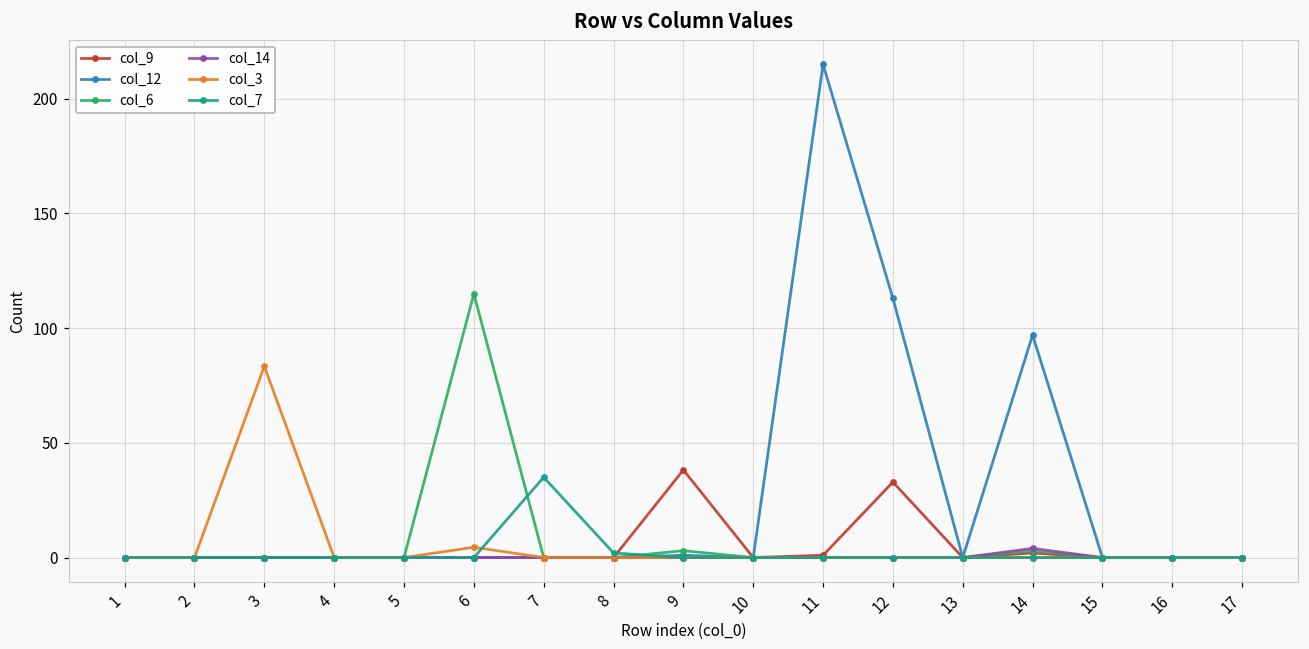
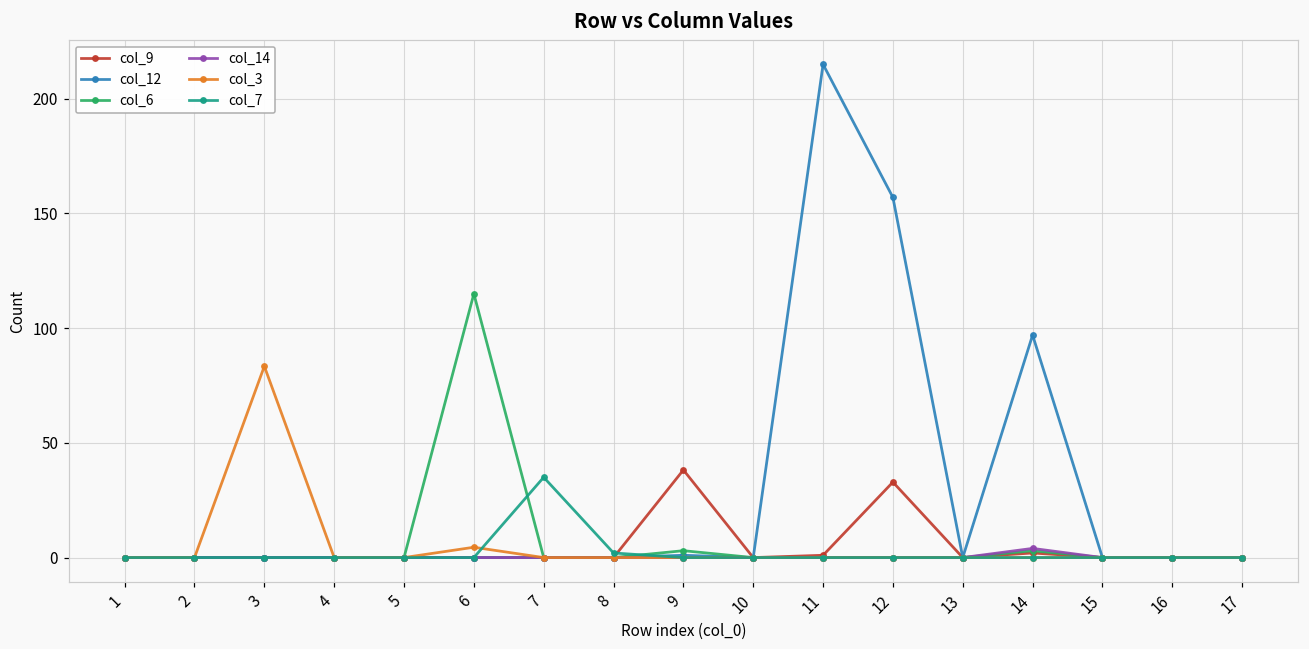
  {
    "col_9": {
      "9": 38,
      "12": 33
    },
    "col_12": {
      "11": 215,
-     "12": 113,
+     "12": 157,
      "14": 97
    },
    "col_3": {
      "3": 83,
      "6": 5
    }
  }
